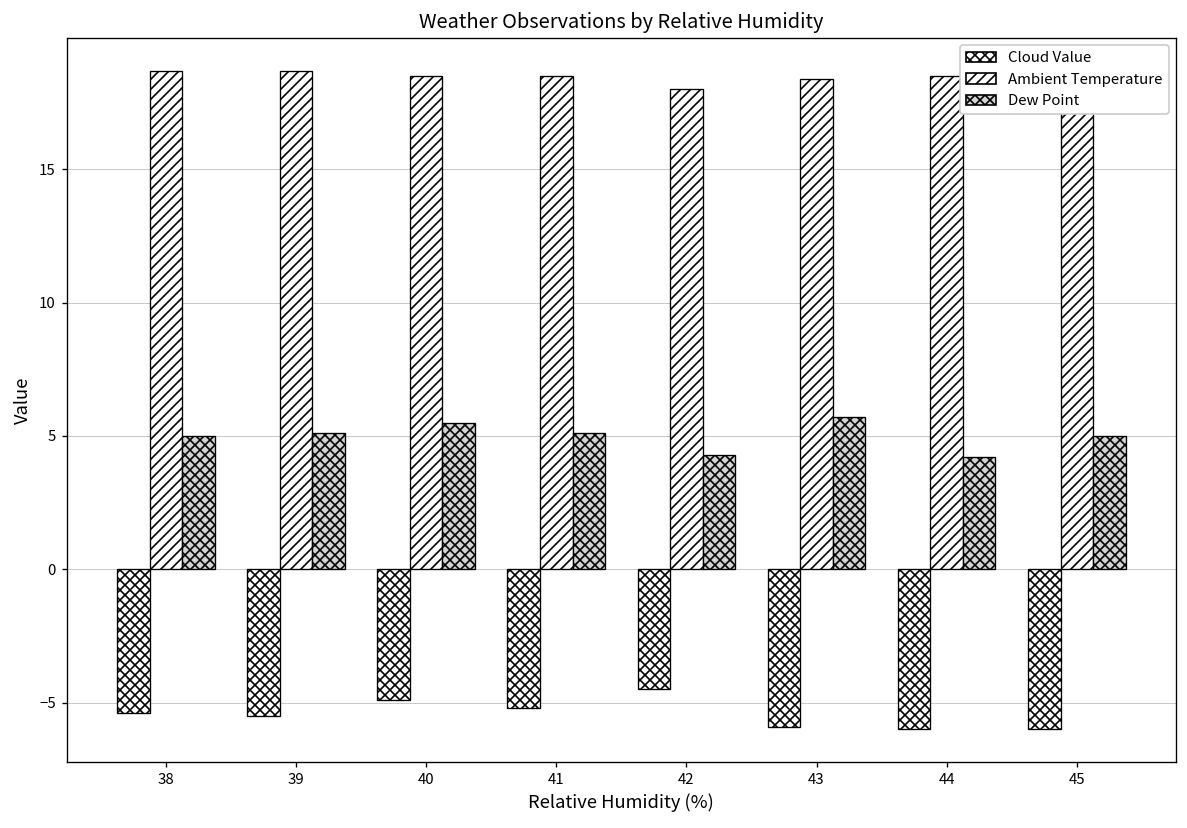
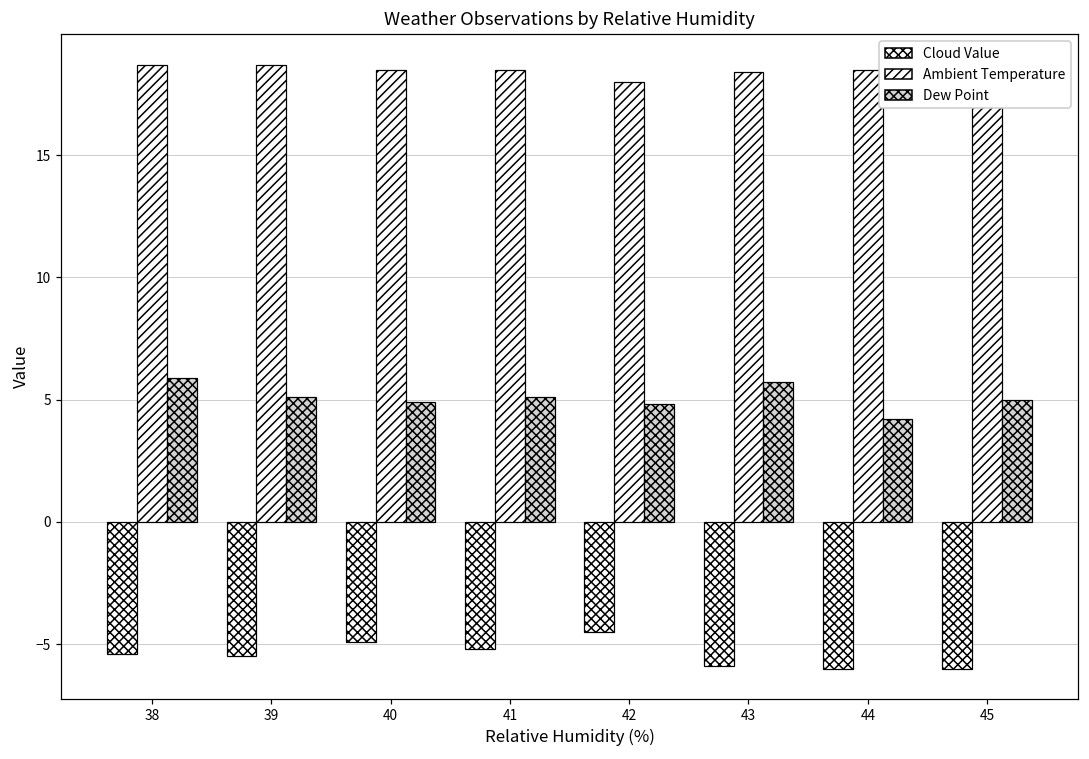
  {
    "Dew Point": {
-     "38": 5.0,
+     "38": 5.9,
      "39": 5.1,
-     "40": 5.5,
+     "40": 4.9,
      "41": 5.1,
-     "42": 4.3,
+     "42": 4.8,
      "43": 5.7,
      "44": 4.2,
      "45": 5.0
    }
  }
